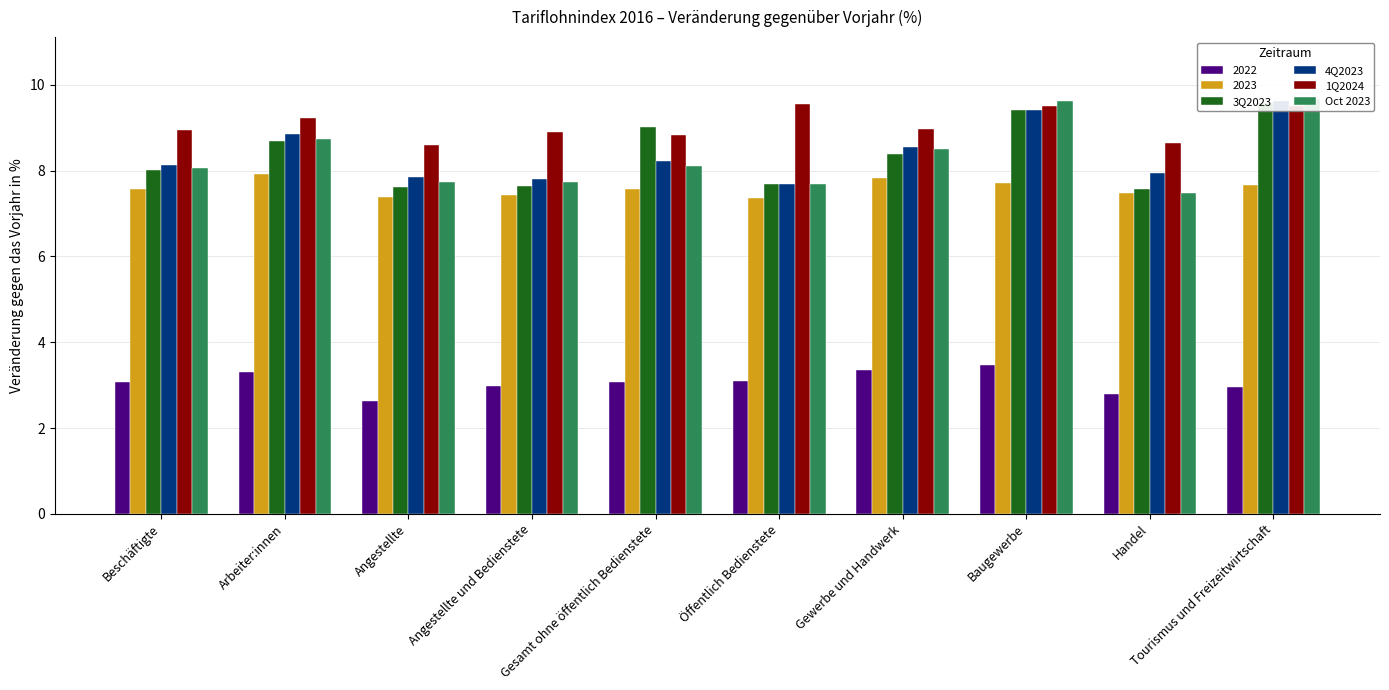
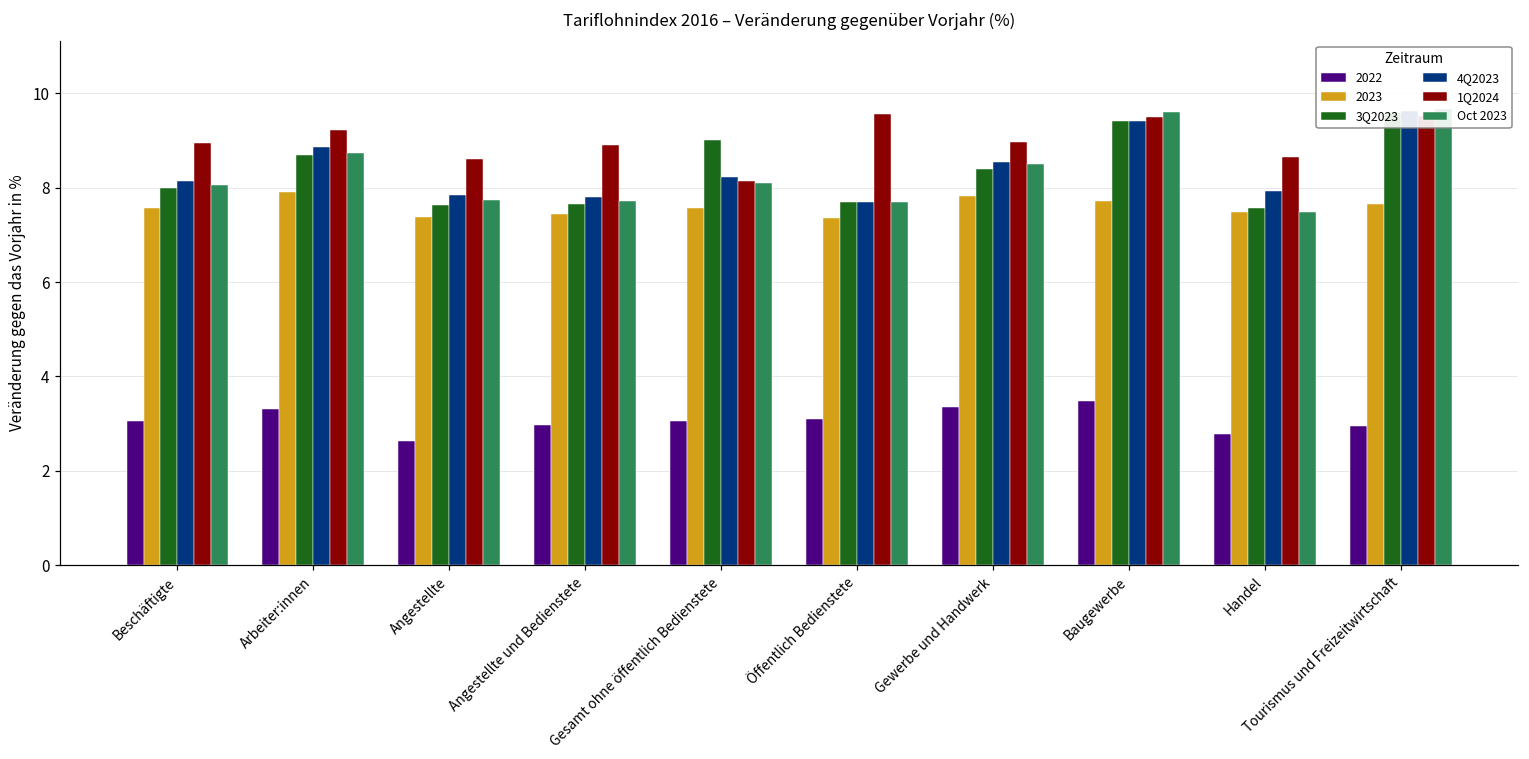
  {
    "2022": {
      "Beschäftigte": 3.1,
      "Arbeiter:innen": 3.3,
      "Angestellte": 2.6,
      "Angestellte und Bedienstete": 3.0,
      "Gesamt ohne öffentlich Bedienstete": 3.1,
      "Öffentlich Bedienstete": 3.1,
      "Gewerbe und Handwerk": 3.4,
      "Baugewerbe": 3.5,
      "Handel": 2.8,
      "Tourismus und Freizeitwirtschaft": 2.9
    },
    "2023": {
      "Beschäftigte": 7.6,
      "Arbeiter:innen": 7.9,
      "Angestellte": 7.4,
      "Angestellte und Bedienstete": 7.4,
      "Gesamt ohne öffentlich Bedienstete": 7.6,
      "Öffentlich Bedienstete": 7.4,
      "Gewerbe und Handwerk": 7.8,
      "Baugewerbe": 7.7,
      "Handel": 7.5,
      "Tourismus und Freizeitwirtschaft": 7.7
    },
    "3Q2023": {
      "Beschäftigte": 8.0,
      "Arbeiter:innen": 8.7,
      "Angestellte": 7.6,
      "Angestellte und Bedienstete": 7.6,
      "Gesamt ohne öffentlich Bedienstete": 9.0,
      "Öffentlich Bedienstete": 7.7,
      "Gewerbe und Handwerk": 8.4,
      "Baugewerbe": 9.4,
      "Handel": 7.6
    },
    "4Q2023": {
      "Beschäftigte": 8.1,
      "Arbeiter:innen": 8.9,
      "Angestellte": 7.8,
      "Angestellte und Bedienstete": 7.8,
      "Gesamt ohne öffentlich Bedienstete": 8.2,
      "Öffentlich Bedienstete": 7.7,
      "Gewerbe und Handwerk": 8.5,
      "Baugewerbe": 9.4,
      "Handel": 7.9
    },
    "1Q2024": {
      "Beschäftigte": 9.0,
      "Arbeiter:innen": 9.2,
      "Angestellte": 8.6,
      "Angestellte und Bedienstete": 8.9,
-     "Gesamt ohne öffentlich Bedienstete": 8.8,
+     "Gesamt ohne öffentlich Bedienstete": 8.1,
      "Öffentlich Bedienstete": 9.6,
      "Gewerbe und Handwerk": 9.0,
      "Baugewerbe": 9.5,
      "Handel": 8.6
    },
    "Oct 2023": {
      "Beschäftigte": 8.1,
      "Arbeiter:innen": 8.7,
      "Angestellte": 7.7,
      "Angestellte und Bedienstete": 7.7,
      "Gesamt ohne öffentlich Bedienstete": 8.1,
      "Öffentlich Bedienstete": 7.7,
      "Gewerbe und Handwerk": 8.5,
      "Baugewerbe": 9.6,
      "Handel": 7.5
    }
  }
